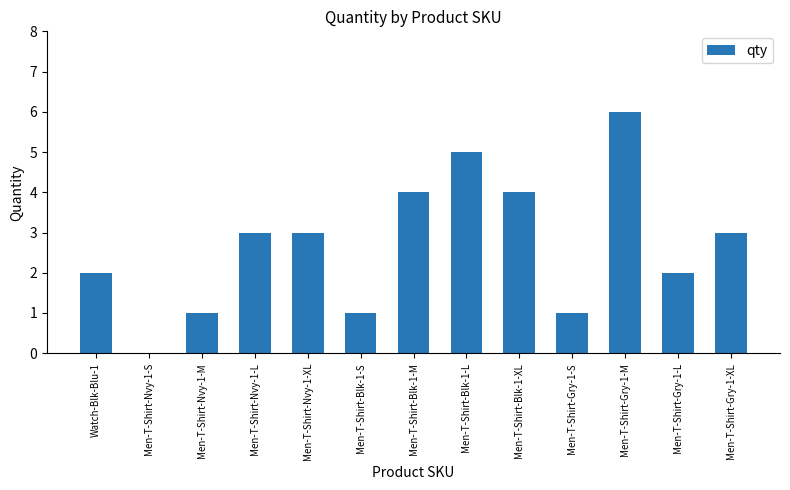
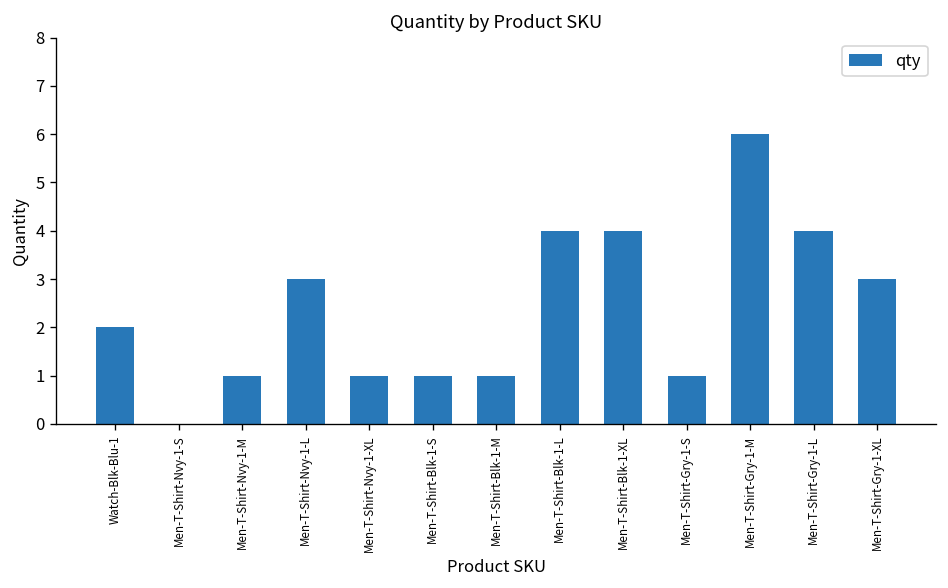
  {
    "Watch-Blk-Blu-1": 2,
    "Men-T-Shirt-Nvy-1-S": 0,
    "Men-T-Shirt-Nvy-1-M": 1,
    "Men-T-Shirt-Nvy-1-L": 3,
-   "Men-T-Shirt-Nvy-1-XL": 3,
+   "Men-T-Shirt-Nvy-1-XL": 1,
    "Men-T-Shirt-Blk-1-S": 1,
-   "Men-T-Shirt-Blk-1-M": 4,
-   "Men-T-Shirt-Blk-1-L": 5,
+   "Men-T-Shirt-Blk-1-M": 1,
+   "Men-T-Shirt-Blk-1-L": 4,
    "Men-T-Shirt-Blk-1-XL": 4,
    "Men-T-Shirt-Gry-1-S": 1,
    "Men-T-Shirt-Gry-1-M": 6,
-   "Men-T-Shirt-Gry-1-L": 2,
+   "Men-T-Shirt-Gry-1-L": 4,
    "Men-T-Shirt-Gry-1-XL": 3
  }
